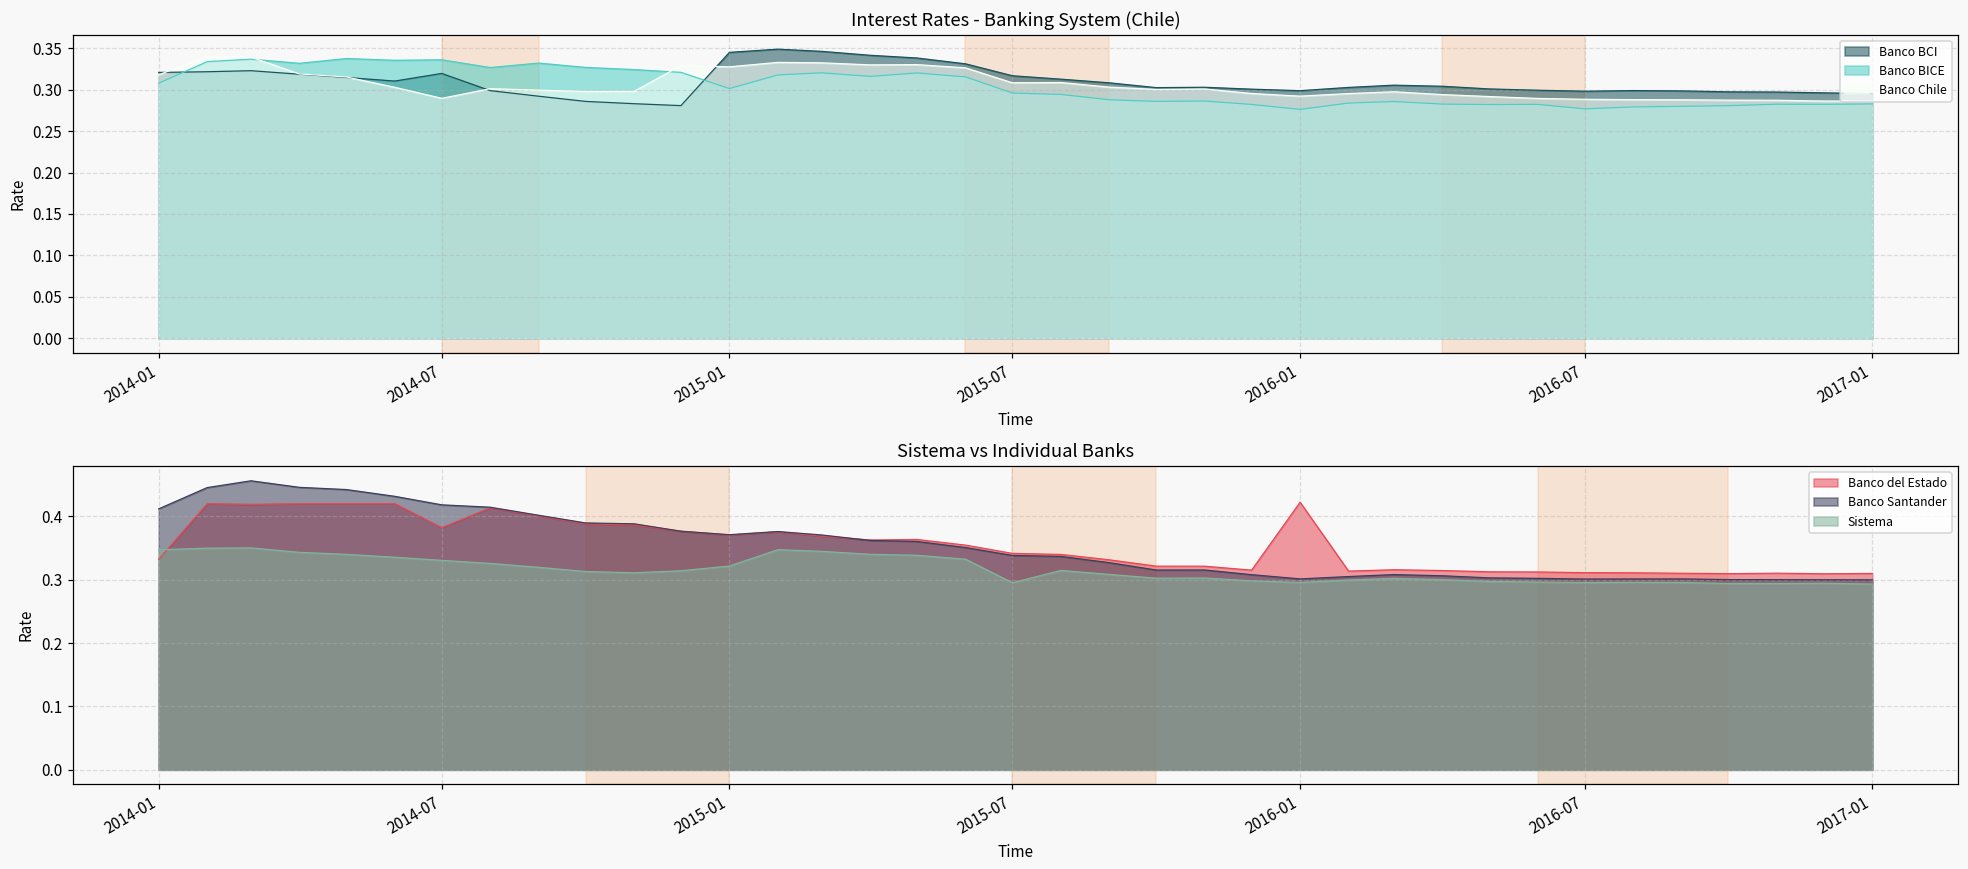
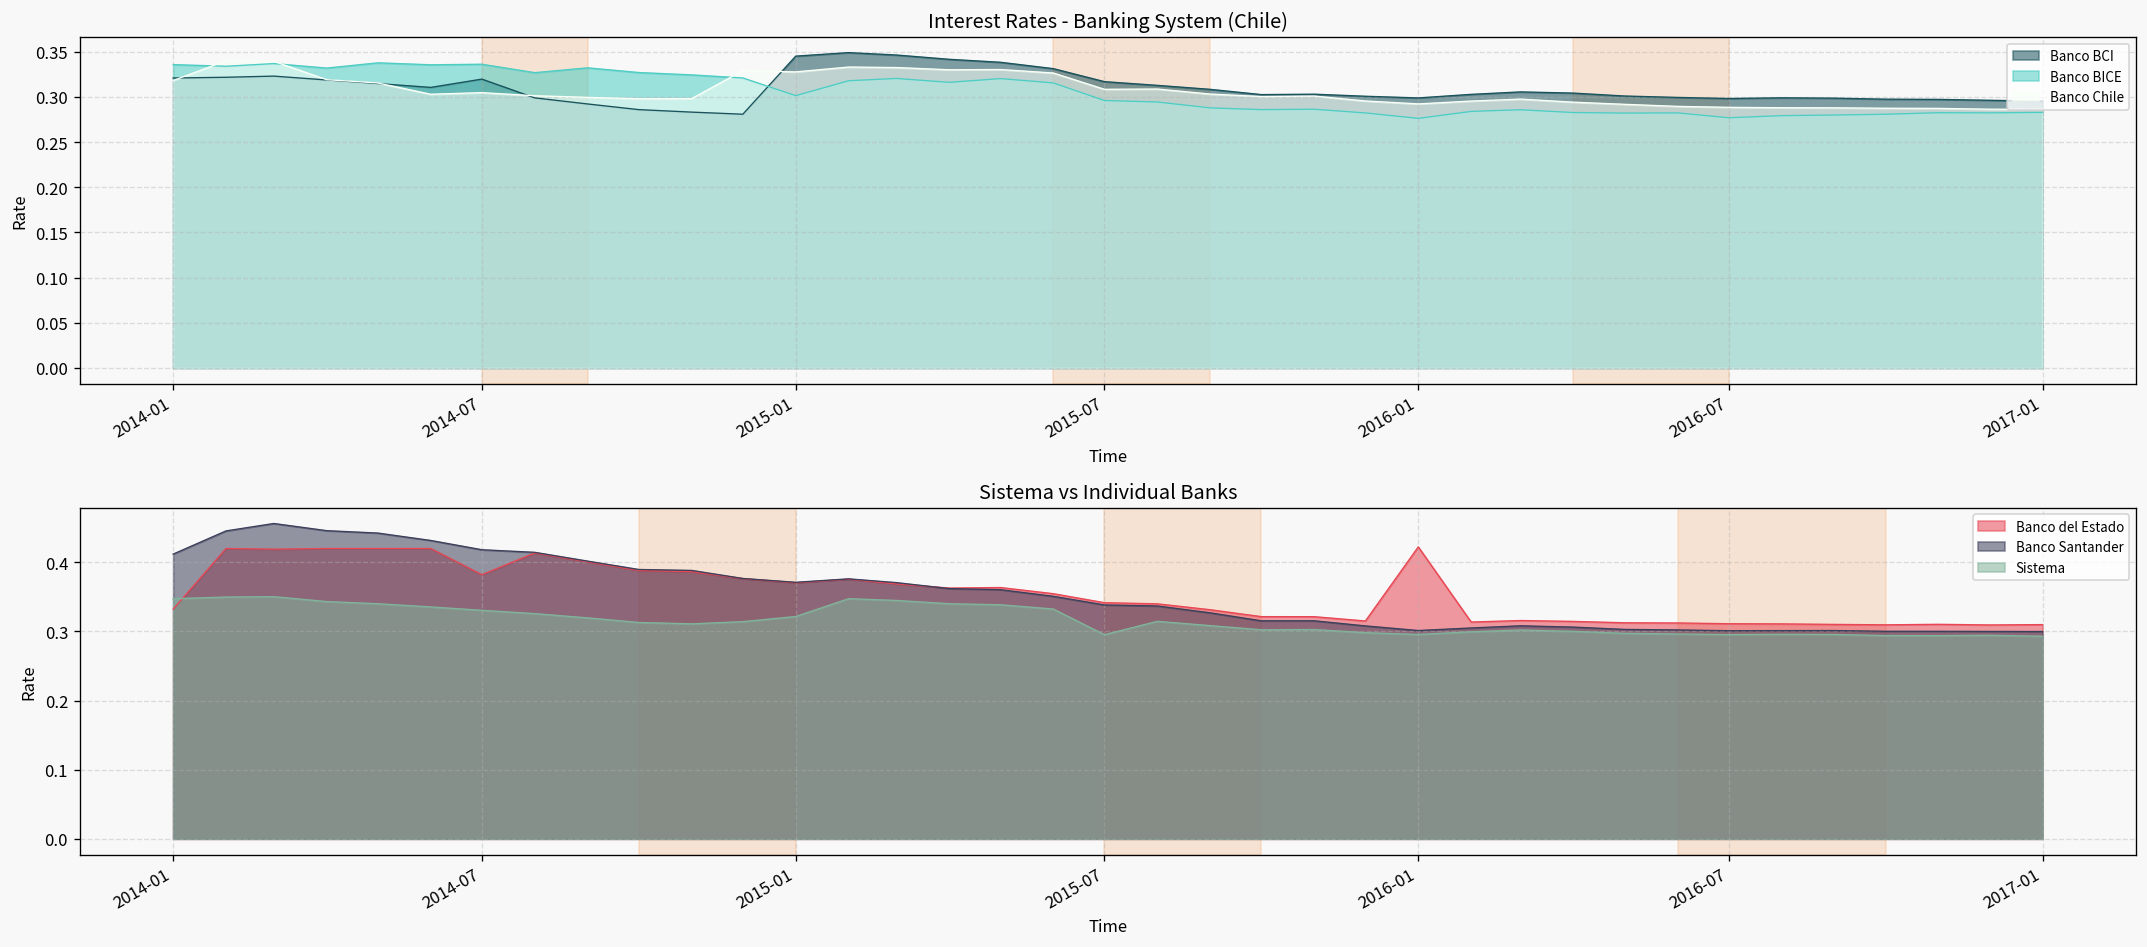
  {
    "Interest Rates - Banking System (Chile)": {
      "Banco BCI": {
        "2014-07": 0.32,
        "2015-01": 0.35,
        "2015-07": 0.32,
        "2016-01": 0.30,
        "2016-07": 0.30
      },
      "Banco BICE": {
-       "2014-01": 0.31,
+       "2014-01": 0.34,
        "2014-07": 0.34,
        "2015-01": 0.30,
        "2015-07": 0.30,
        "2016-01": 0.28,
        "2016-07": 0.28
      },
      "Banco Chile": {
-       "2014-07": 0.29,
+       "2014-07": 0.30,
        "2015-01": 0.33,
        "2015-07": 0.31,
        "2016-01": 0.29,
        "2016-07": 0.29
      }
    },
    "Sistema vs Individual Banks": {
      "Banco del Estado": {
        "2014-01": 0.33,
        "2014-07": 0.38,
        "2016-01": 0.42,
        "2016-07": 0.31,
        "2017-01": 0.31
      },
      "Banco Santander": {
        "2014-01": 0.41,
        "2014-07": 0.42,
        "2016-01": 0.30,
        "2016-07": 0.30,
        "2017-01": 0.30
      },
      "Sistema": {
        "2014-01": 0.35,
        "2014-07": 0.33,
        "2015-01": 0.32,
        "2015-07": 0.30,
        "2016-01": 0.30,
        "2016-07": 0.30,
        "2017-01": 0.29
      }
    }
  }
